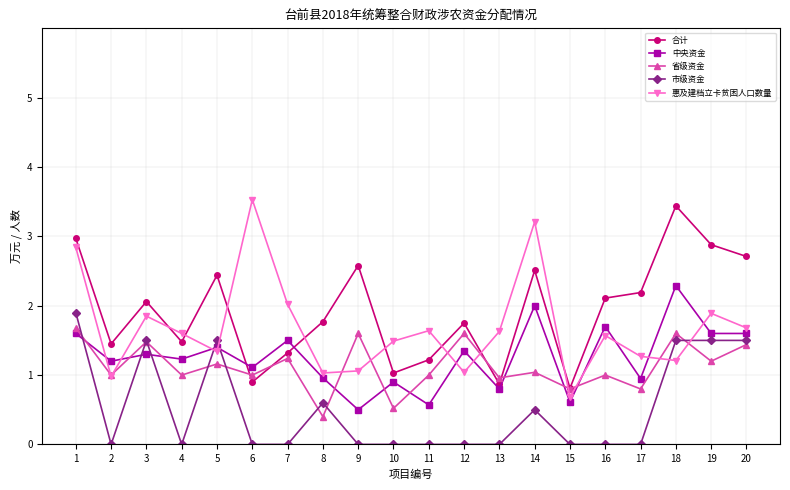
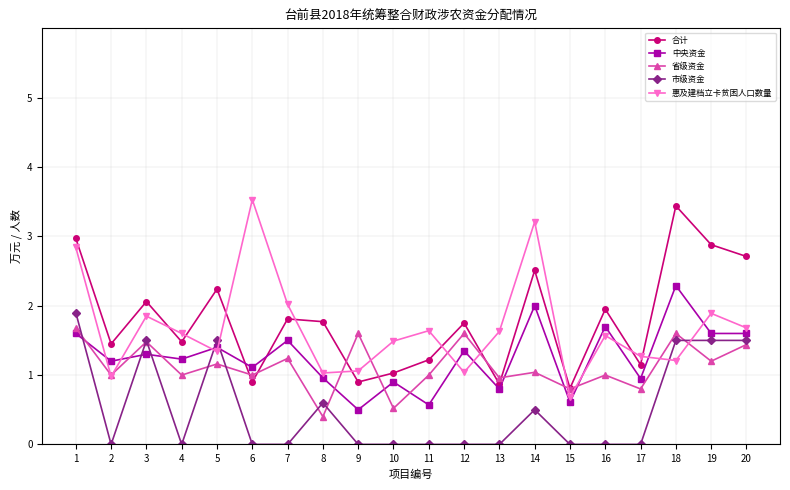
  {
    "合计": {
      "1": 3.0,
      "2": 1.5,
      "3": 2.1,
      "4": 1.5,
-     "5": 2.4,
+     "5": 2.2,
      "6": 0.9,
-     "7": 1.3,
+     "7": 1.8,
      "8": 1.8,
-     "9": 2.6,
+     "9": 0.9,
      "10": 1.0,
      "11": 1.2,
      "12": 1.8,
      "13": 0.9,
      "14": 2.5,
-     "16": 2.1,
-     "17": 2.2,
+     "16": 2.0,
+     "17": 1.2,
      "18": 3.4,
      "19": 2.9,
      "20": 2.7
    }
  }
